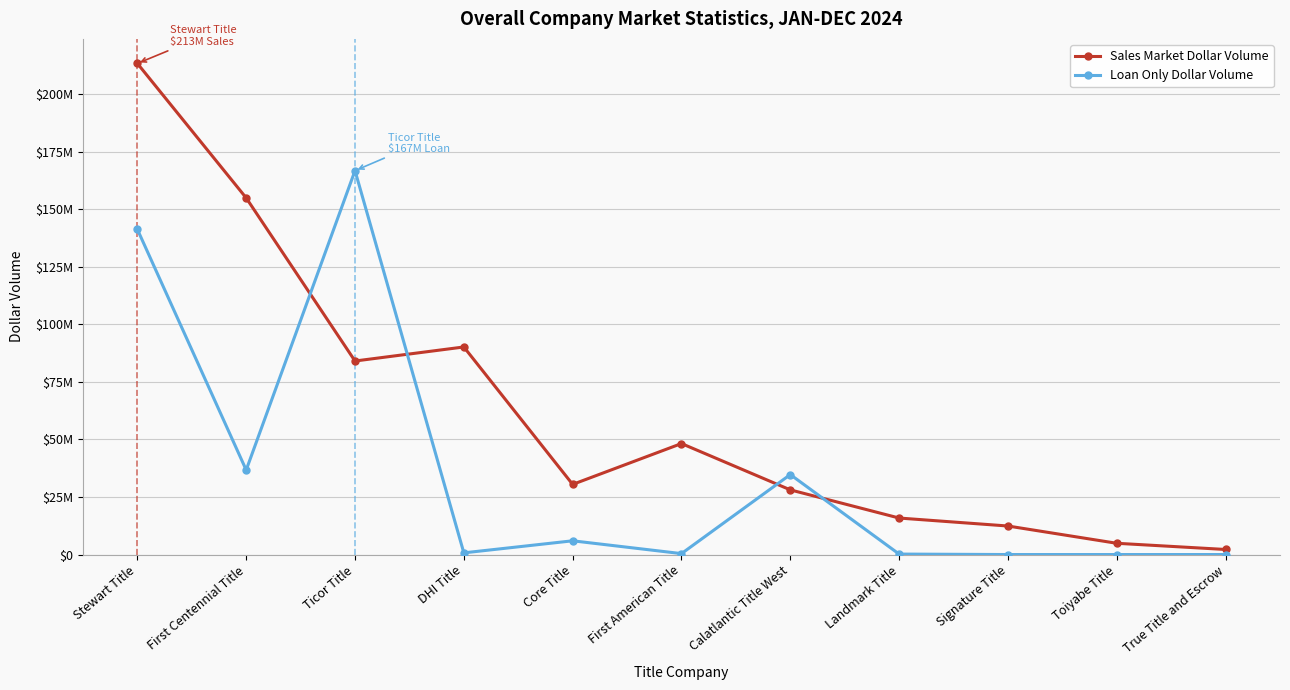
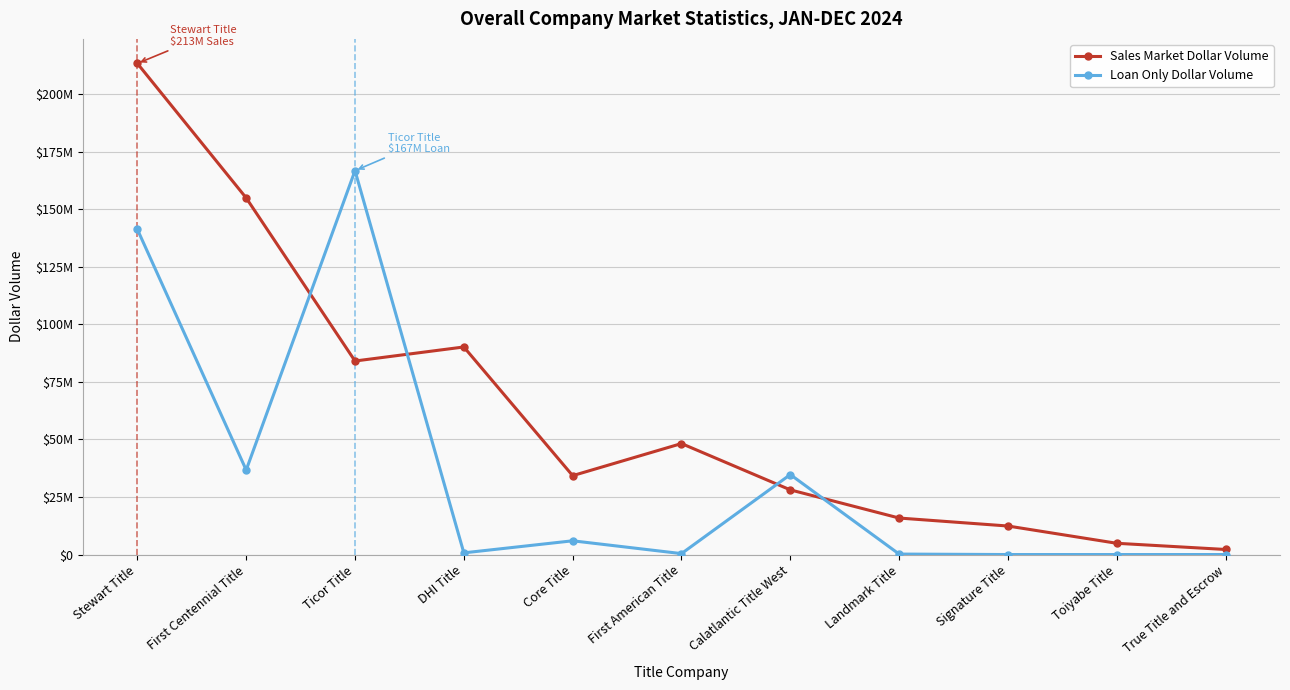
  {
    "Sales Market Dollar Volume": {
      "First Centennial Title": "$155000000",
      "Ticor Title": "$84000000",
      "DHI Title": "$90000000",
-     "Core Title": "$30000000",
+     "Core Title": "$34000000",
      "First American Title": "$48000000",
      "Calatlantic Title West": "$28000000",
      "Landmark Title": "$16000000",
      "Signature Title": "$12000000",
      "Toiyabe Title": "$5000000",
      "True Title and Escrow": "$2000000"
    },
    "Loan Only Dollar Volume": {
      "Ticor Title": "$167M"
    }
  }
